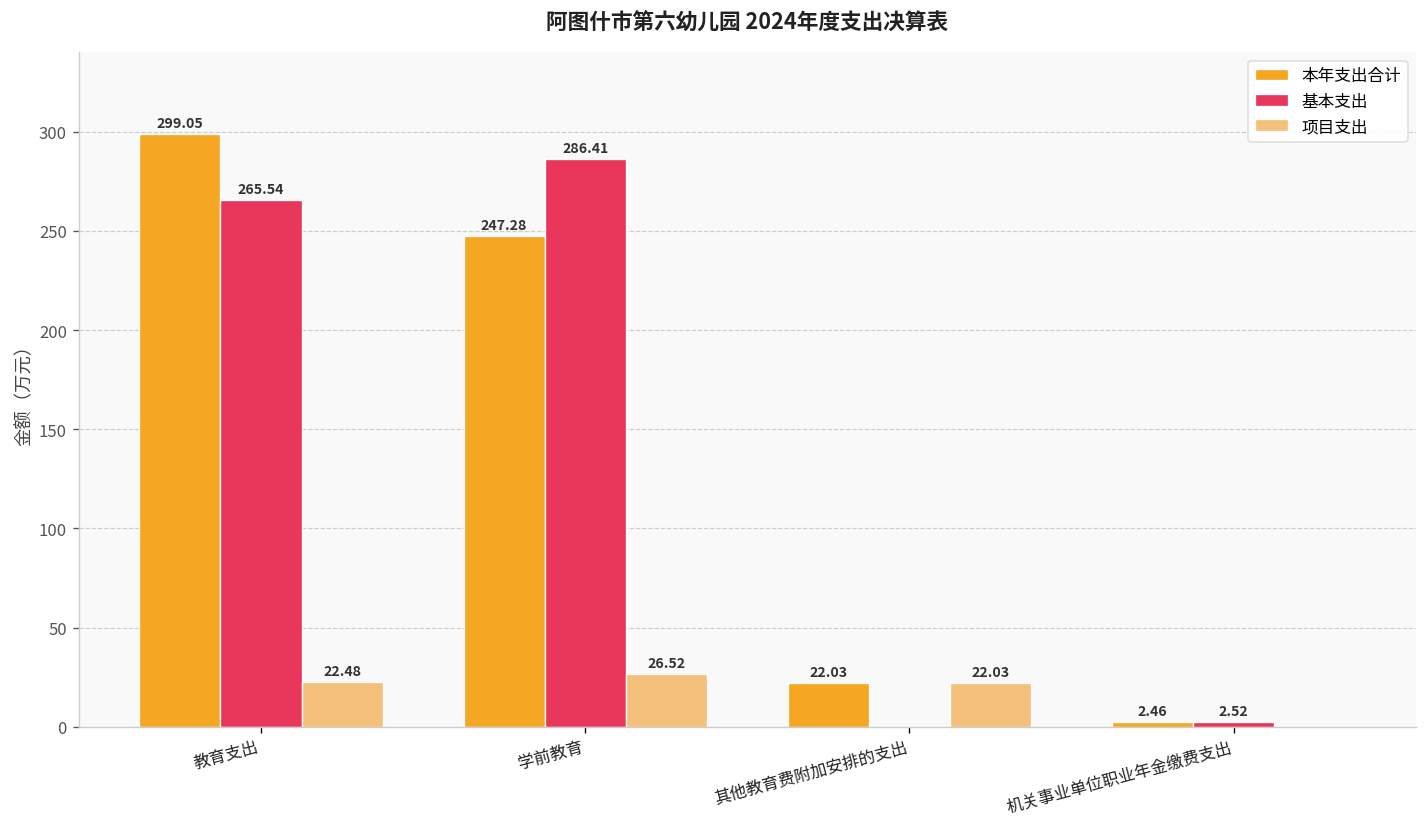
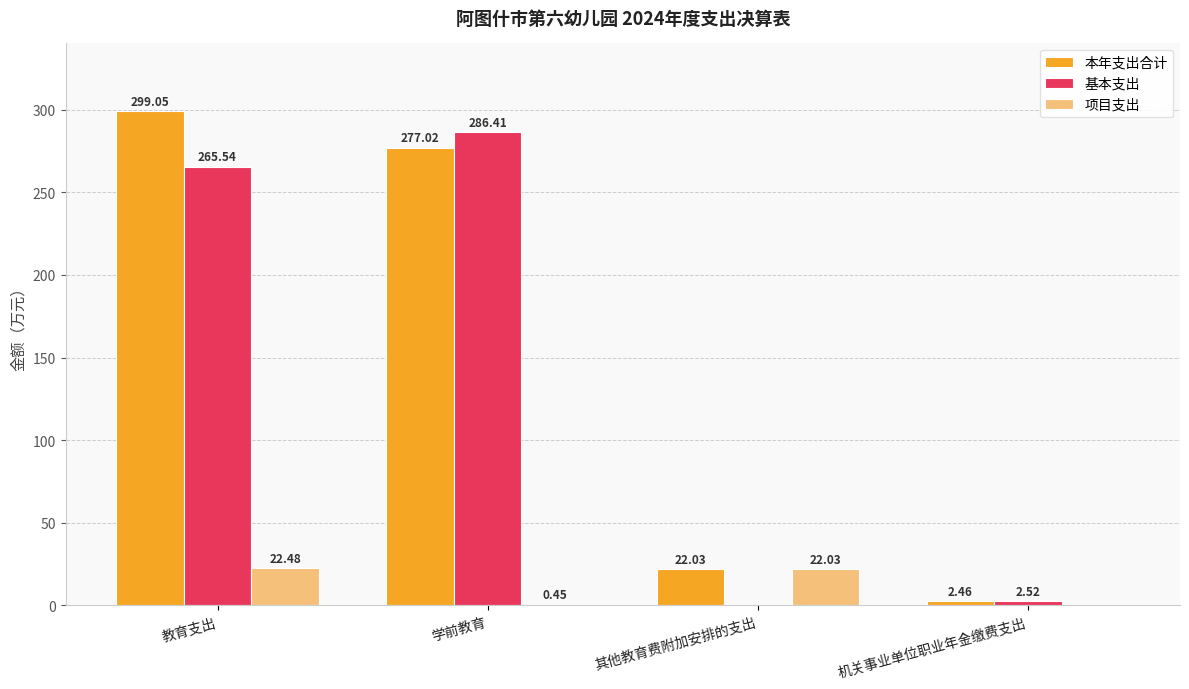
  {
    "本年支出合计": {
      "教育支出": 299.05,
-     "学前教育": 247.28,
+     "学前教育": 277.02,
      "其他教育费附加安排的支出": 22.03,
      "机关事业单位职业年金缴费支出": 2.46
    },
    "基本支出": {
      "教育支出": 265.54,
      "学前教育": 286.41,
      "机关事业单位职业年金缴费支出": 2.52
    },
    "项目支出": {
      "教育支出": 22.48,
-     "学前教育": 26.52,
+     "学前教育": 0.45,
      "其他教育费附加安排的支出": 22.03
    }
  }
